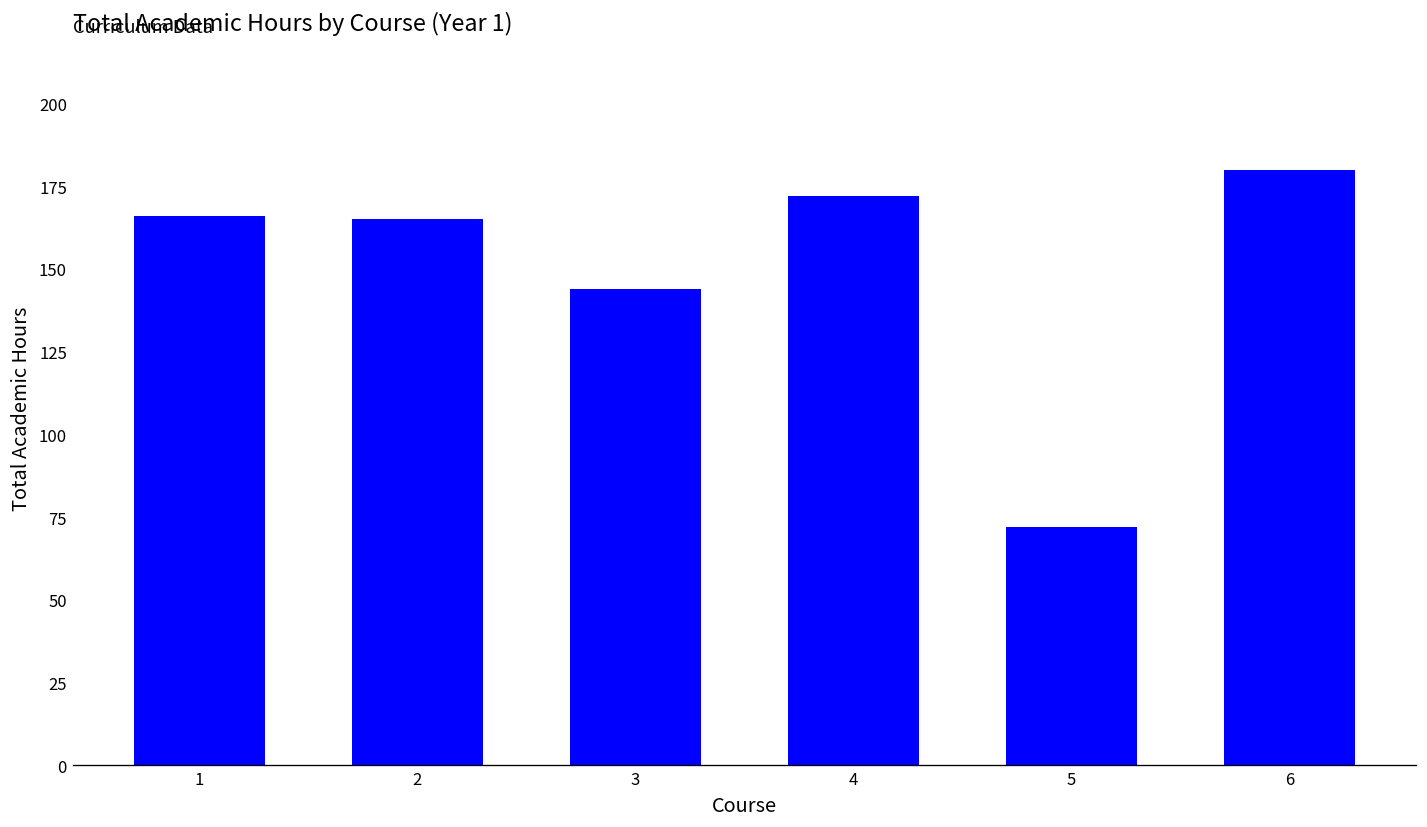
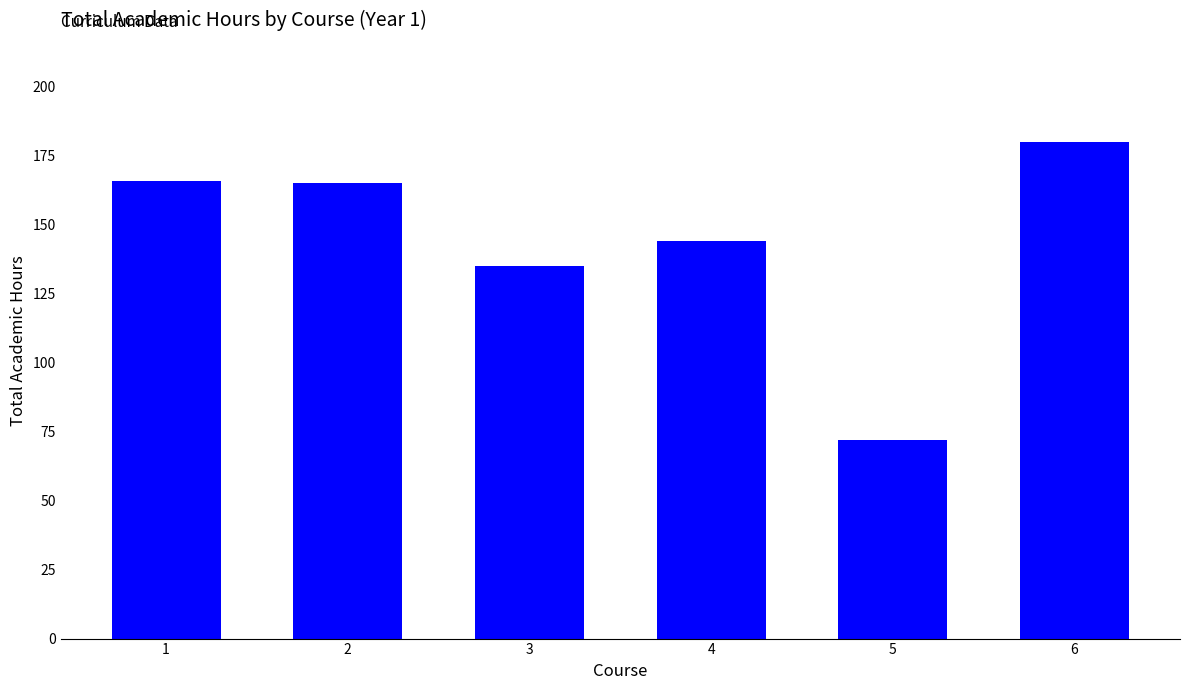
  {
    "1": 166,
    "2": 165,
-   "3": 144,
-   "4": 172,
+   "3": 135,
+   "4": 144,
    "5": 72,
    "6": 180
  }
